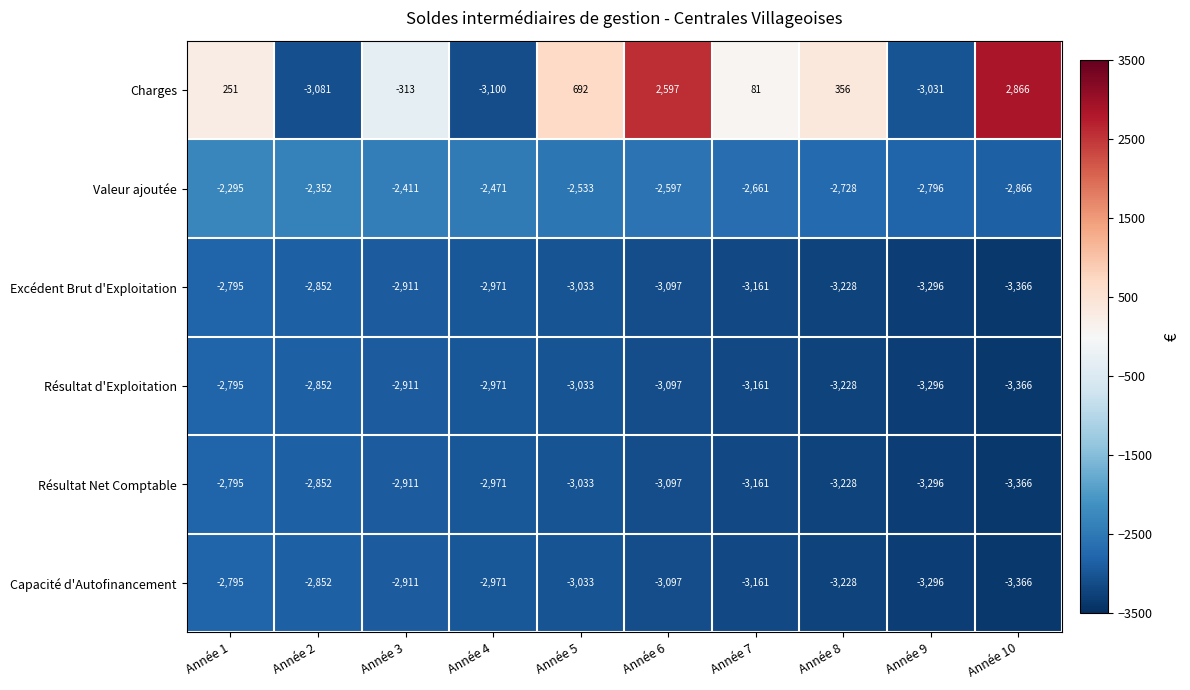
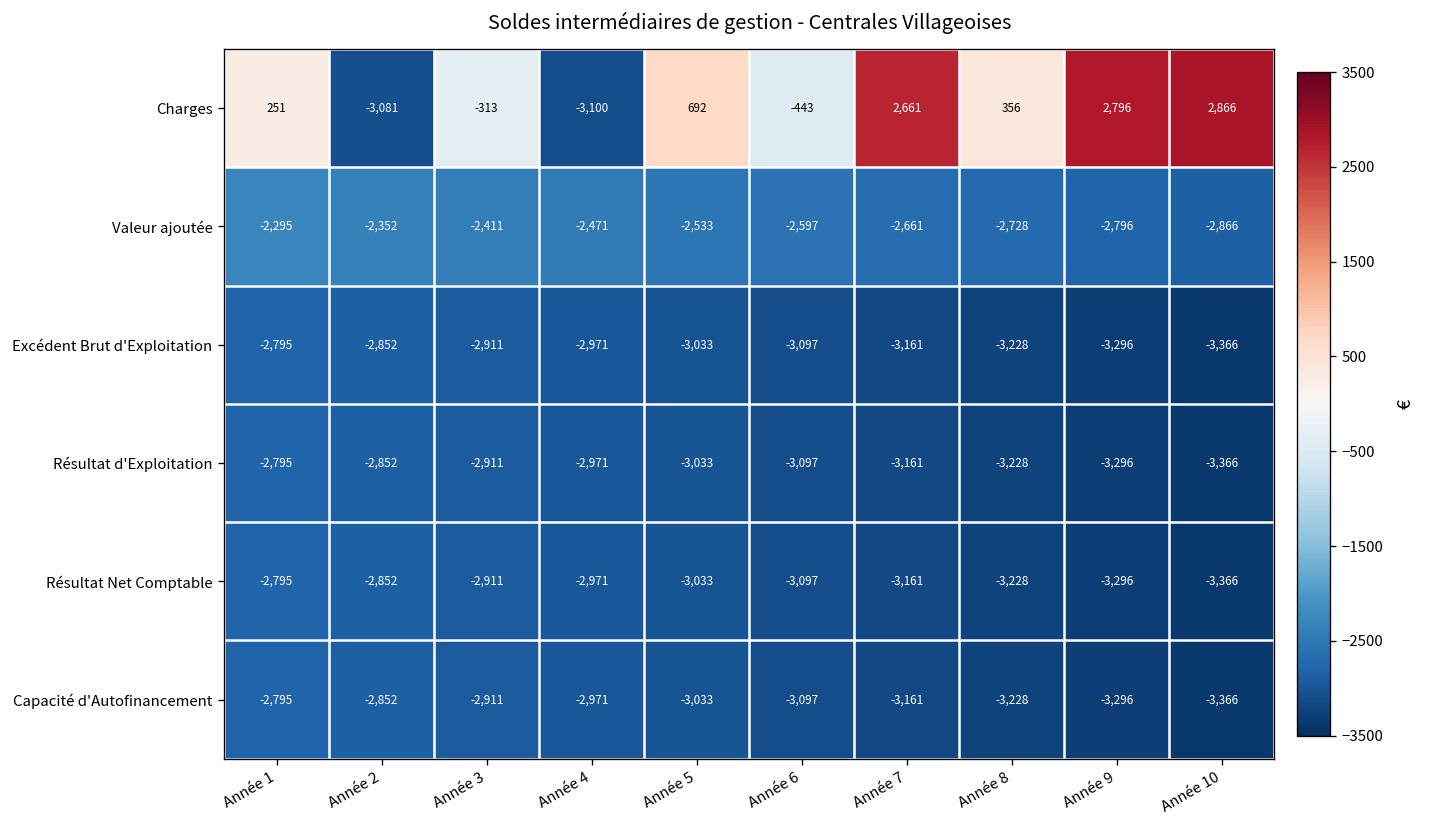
  {
    "Charges": {
      "Année 1": "251",
      "Année 2": "-3,081",
      "Année 3": "-313",
      "Année 4": "-3,100",
      "Année 5": "692",
-     "Année 6": "2,597",
-     "Année 7": "81",
+     "Année 6": "-443",
+     "Année 7": "2,661",
      "Année 8": "356",
-     "Année 9": "-3,031",
+     "Année 9": "2,796",
      "Année 10": "2,866"
    },
    "Valeur ajoutée": {
      "Année 1": "-2,295",
      "Année 2": "-2,352",
      "Année 3": "-2,411",
      "Année 4": "-2,471",
      "Année 5": "-2,533",
      "Année 6": "-2,597",
      "Année 7": "-2,661",
      "Année 8": "-2,728",
      "Année 9": "-2,796",
      "Année 10": "-2,866"
    },
    "Excédent Brut d'Exploitation": {
      "Année 1": "-2,795",
      "Année 2": "-2,852",
      "Année 3": "-2,911",
      "Année 4": "-2,971",
      "Année 5": "-3,033",
      "Année 6": "-3,097",
      "Année 7": "-3,161",
      "Année 8": "-3,228",
      "Année 9": "-3,296",
      "Année 10": "-3,366"
    },
    "Résultat d'Exploitation": {
      "Année 1": "-2,795",
      "Année 2": "-2,852",
      "Année 3": "-2,911",
      "Année 4": "-2,971",
      "Année 5": "-3,033",
      "Année 6": "-3,097",
      "Année 7": "-3,161",
      "Année 8": "-3,228",
      "Année 9": "-3,296",
      "Année 10": "-3,366"
    },
    "Résultat Net Comptable": {
      "Année 1": "-2,795",
      "Année 2": "-2,852",
      "Année 3": "-2,911",
      "Année 4": "-2,971",
      "Année 5": "-3,033",
      "Année 6": "-3,097",
      "Année 7": "-3,161",
      "Année 8": "-3,228",
      "Année 9": "-3,296",
      "Année 10": "-3,366"
    },
    "Capacité d'Autofinancement": {
      "Année 1": "-2,795",
      "Année 2": "-2,852",
      "Année 3": "-2,911",
      "Année 4": "-2,971",
      "Année 5": "-3,033",
      "Année 6": "-3,097",
      "Année 7": "-3,161",
      "Année 8": "-3,228",
      "Année 9": "-3,296",
      "Année 10": "-3,366"
    }
  }
